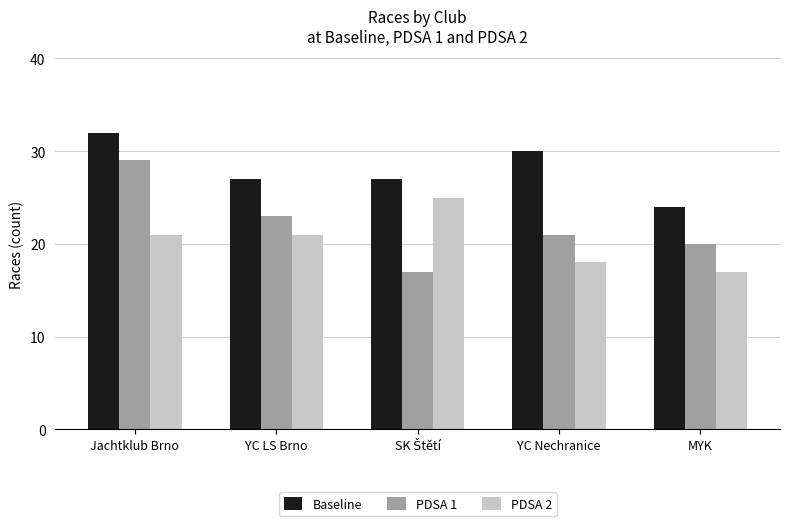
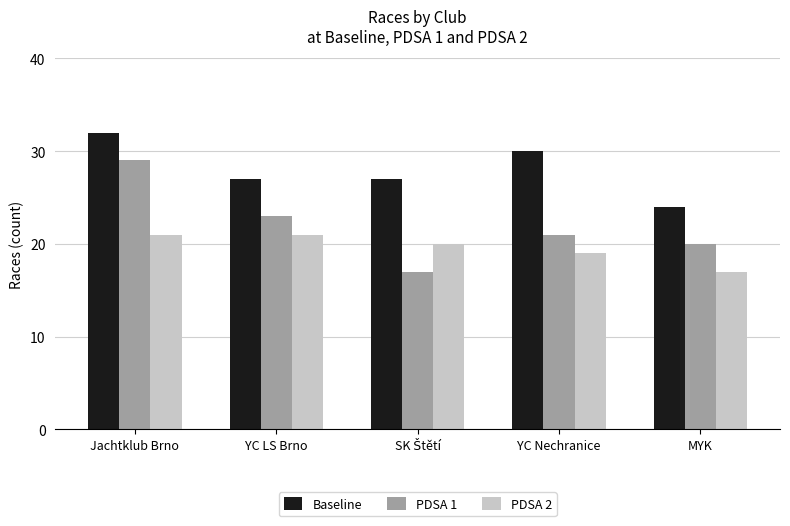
  {
    "Baseline": {
      "Jachtklub Brno": 32,
      "YC LS Brno": 27,
      "SK Štětí": 27,
      "YC Nechranice": 30,
      "MYK": 24
    },
    "PDSA 1": {
      "Jachtklub Brno": 29,
      "YC LS Brno": 23,
      "SK Štětí": 17,
      "YC Nechranice": 21,
      "MYK": 20
    },
    "PDSA 2": {
      "Jachtklub Brno": 21,
      "YC LS Brno": 21,
-     "SK Štětí": 25,
-     "YC Nechranice": 18,
+     "SK Štětí": 20,
+     "YC Nechranice": 19,
      "MYK": 17
    }
  }
